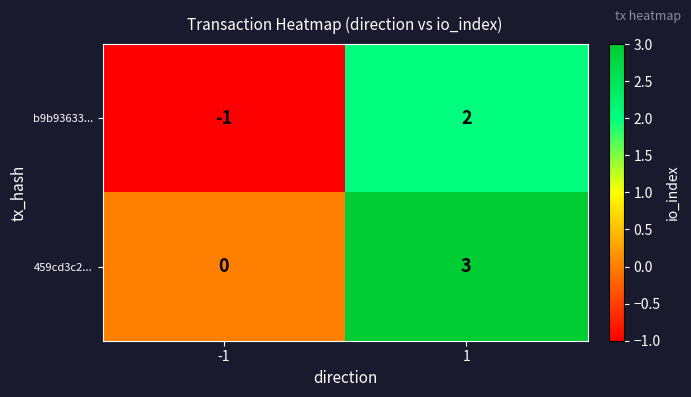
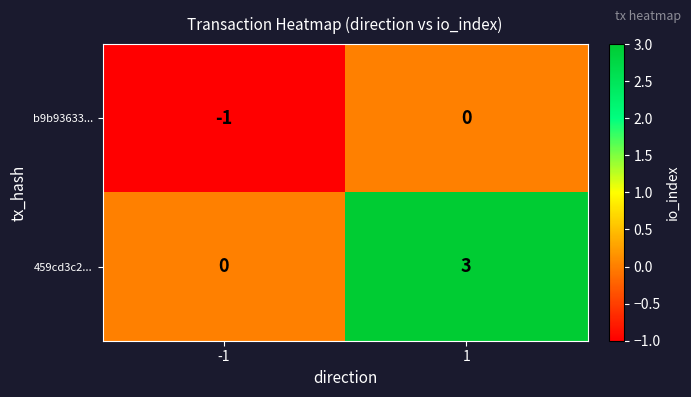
  {
    "b9b93633...": {
      "-1": -1,
-     "1": 2
+     "1": 0
    },
    "459cd3c2...": {
      "-1": 0,
      "1": 3
    }
  }
